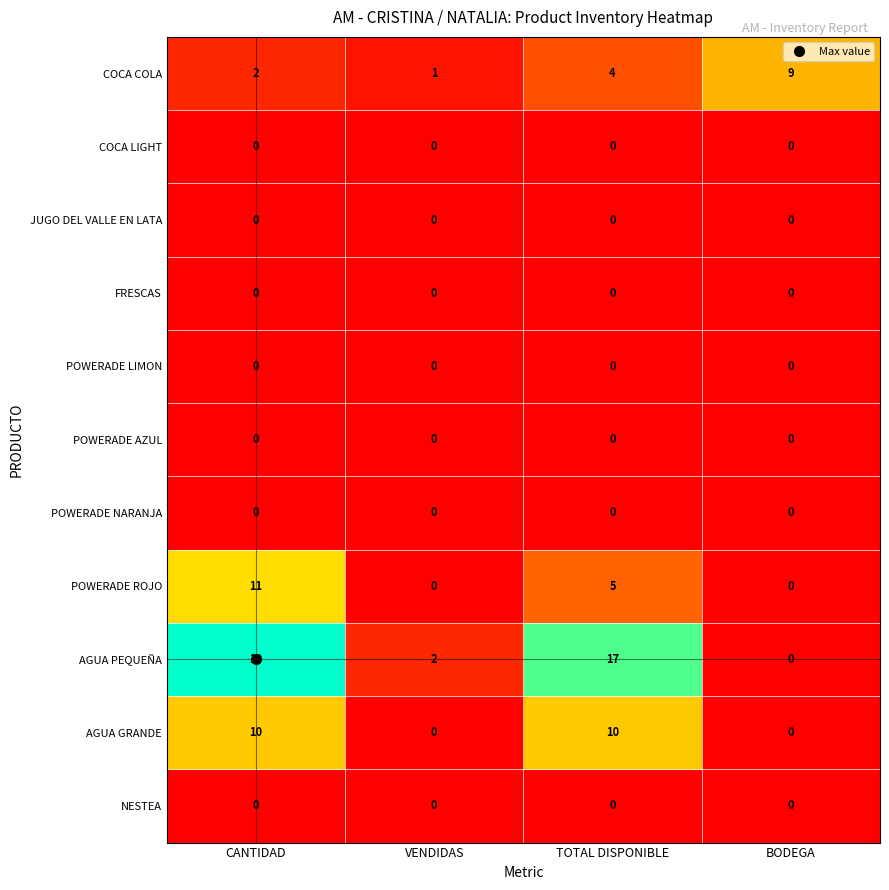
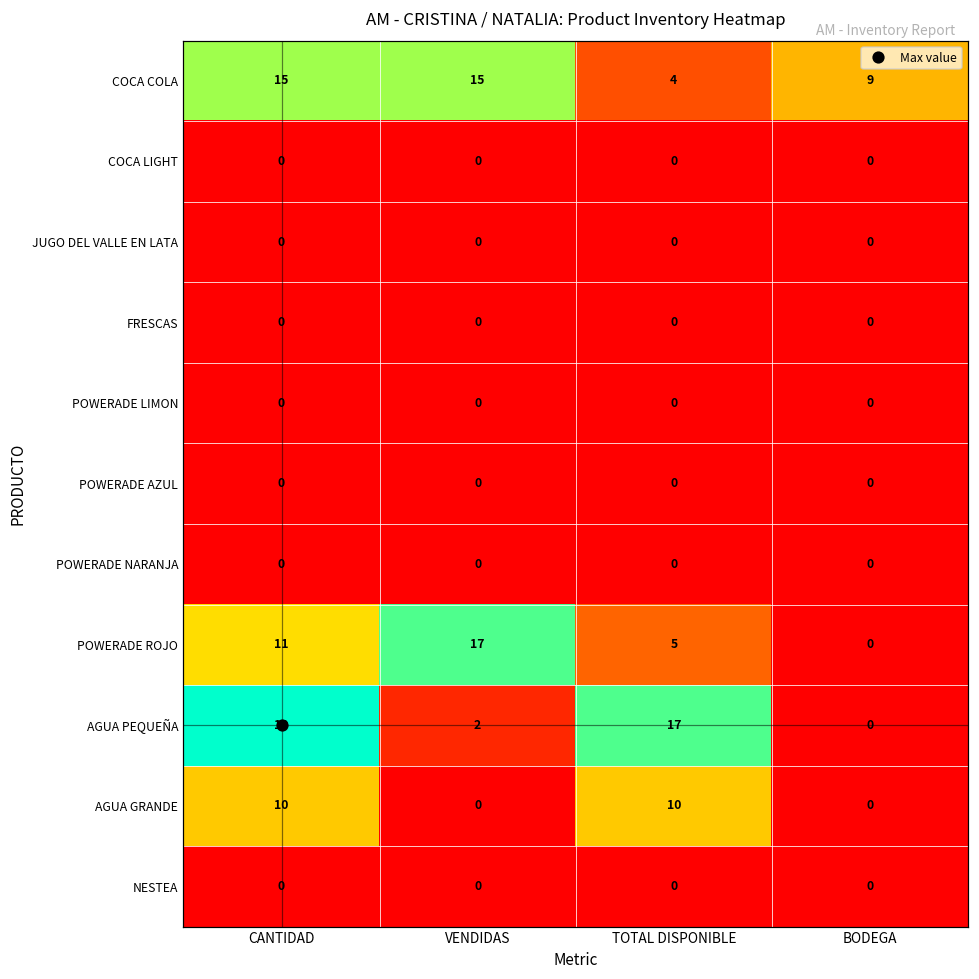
  {
    "COCA COLA": {
-     "CANTIDAD": 2,
-     "VENDIDAS": 1,
+     "CANTIDAD": 15,
+     "VENDIDAS": 15,
      "TOTAL DISPONIBLE": 4,
      "BODEGA": 9
    },
    "COCA LIGHT": {
      "CANTIDAD": 0,
      "VENDIDAS": 0,
      "TOTAL DISPONIBLE": 0,
      "BODEGA": 0
    },
    "JUGO DEL VALLE EN LATA": {
      "CANTIDAD": 0,
      "VENDIDAS": 0,
      "TOTAL DISPONIBLE": 0,
      "BODEGA": 0
    },
    "FRESCAS": {
      "CANTIDAD": 0,
      "VENDIDAS": 0,
      "TOTAL DISPONIBLE": 0,
      "BODEGA": 0
    },
    "POWERADE LIMON": {
      "CANTIDAD": 0,
      "VENDIDAS": 0,
      "TOTAL DISPONIBLE": 0,
      "BODEGA": 0
    },
    "POWERADE AZUL": {
      "CANTIDAD": 0,
      "VENDIDAS": 0,
      "TOTAL DISPONIBLE": 0,
      "BODEGA": 0
    },
    "POWERADE NARANJA": {
      "CANTIDAD": 0,
      "VENDIDAS": 0,
      "TOTAL DISPONIBLE": 0,
      "BODEGA": 0
    },
    "POWERADE ROJO": {
      "CANTIDAD": 11,
-     "VENDIDAS": 0,
+     "VENDIDAS": 17,
      "TOTAL DISPONIBLE": 5,
      "BODEGA": 0
    },
    "AGUA PEQUEÑA": {
      "VENDIDAS": 2,
      "TOTAL DISPONIBLE": 17,
      "BODEGA": 0
    },
    "AGUA GRANDE": {
      "CANTIDAD": 10,
      "VENDIDAS": 0,
      "TOTAL DISPONIBLE": 10,
      "BODEGA": 0
    },
    "NESTEA": {
      "CANTIDAD": 0,
      "VENDIDAS": 0,
      "TOTAL DISPONIBLE": 0,
      "BODEGA": 0
    }
  }
